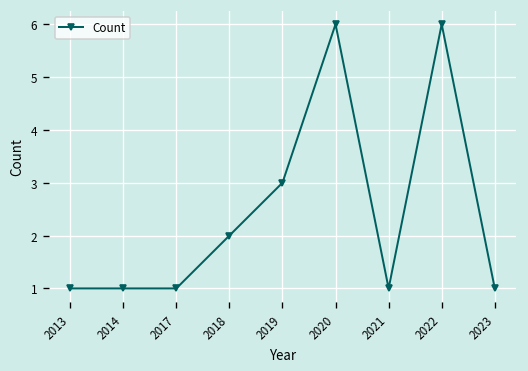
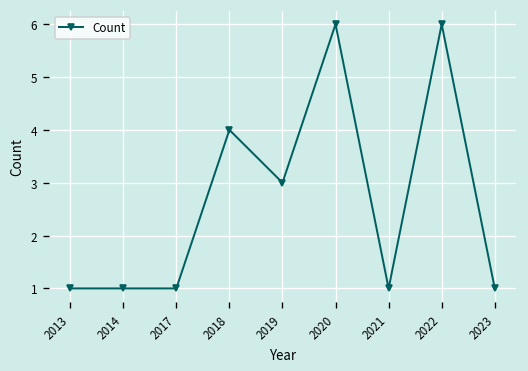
  {
    "2013": 1,
    "2014": 1,
    "2017": 1,
-   "2018": 2,
+   "2018": 4,
    "2019": 3,
    "2020": 6,
    "2021": 1,
    "2022": 6,
    "2023": 1
  }
